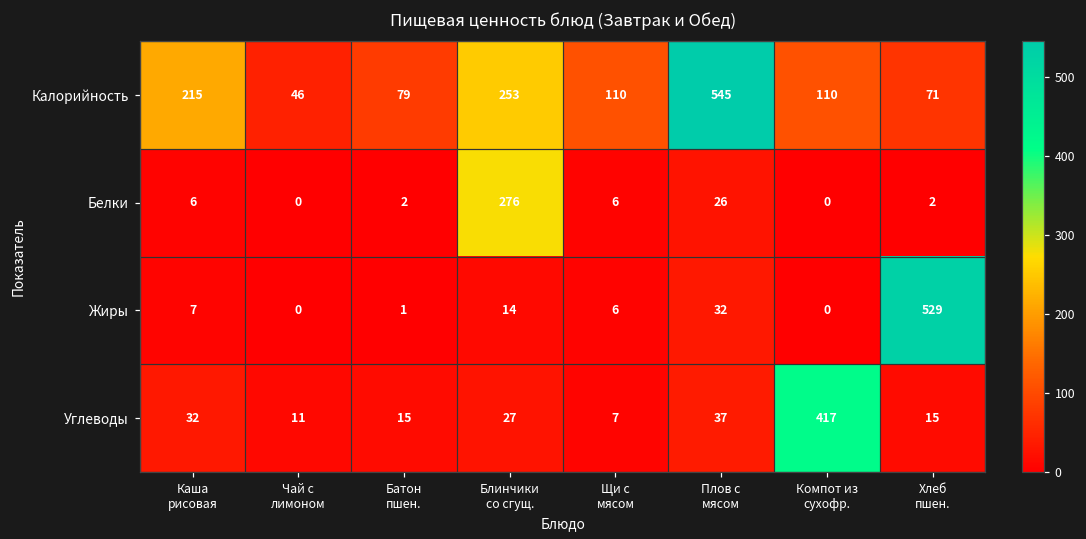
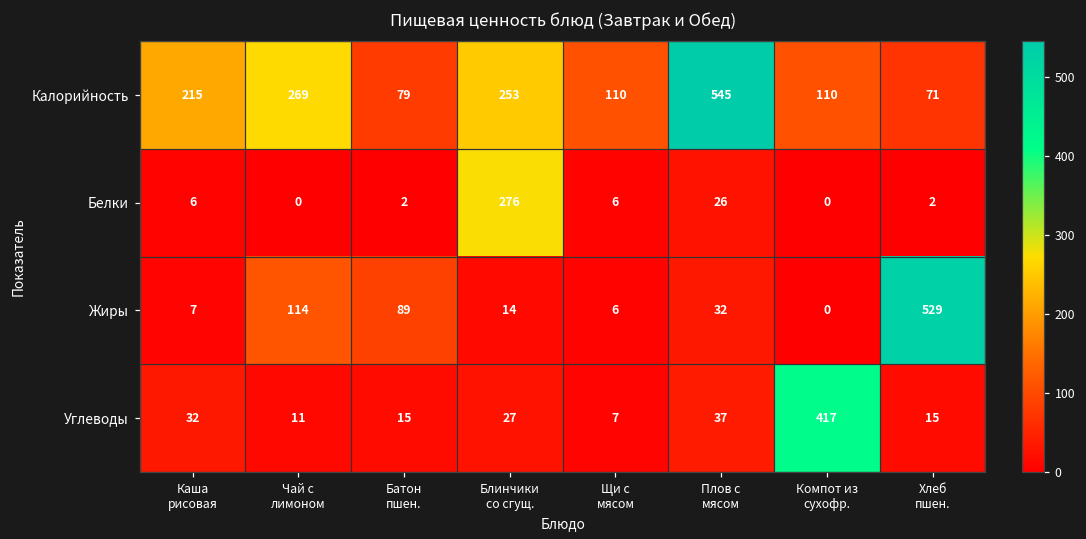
  {
    "Калорийность": {
      "Каша рисовая": 215,
-     "Чай с лимоном": 46,
+     "Чай с лимоном": 269,
      "Батон пшен.": 79,
      "Блинчики со сгущ.": 253,
      "Щи с мясом": 110,
      "Плов с мясом": 545,
      "Компот из сухофр.": 110,
      "Хлеб пшен.": 71
    },
    "Белки": {
      "Каша рисовая": 6,
      "Чай с лимоном": 0,
      "Батон пшен.": 2,
      "Блинчики со сгущ.": 276,
      "Щи с мясом": 6,
      "Плов с мясом": 26,
      "Компот из сухофр.": 0,
      "Хлеб пшен.": 2
    },
    "Жиры": {
      "Каша рисовая": 7,
-     "Чай с лимоном": 0,
-     "Батон пшен.": 1,
+     "Чай с лимоном": 114,
+     "Батон пшен.": 89,
      "Блинчики со сгущ.": 14,
      "Щи с мясом": 6,
      "Плов с мясом": 32,
      "Компот из сухофр.": 0,
      "Хлеб пшен.": 529
    },
    "Углеводы": {
      "Каша рисовая": 32,
      "Чай с лимоном": 11,
      "Батон пшен.": 15,
      "Блинчики со сгущ.": 27,
      "Щи с мясом": 7,
      "Плов с мясом": 37,
      "Компот из сухофр.": 417,
      "Хлеб пшен.": 15
    }
  }
